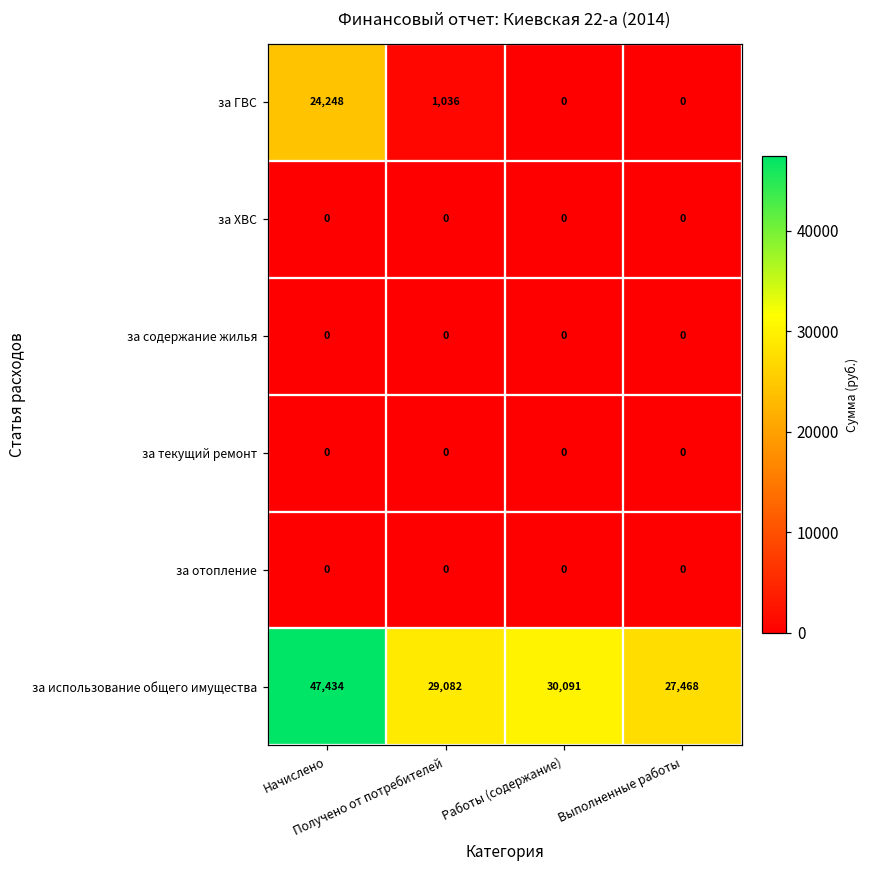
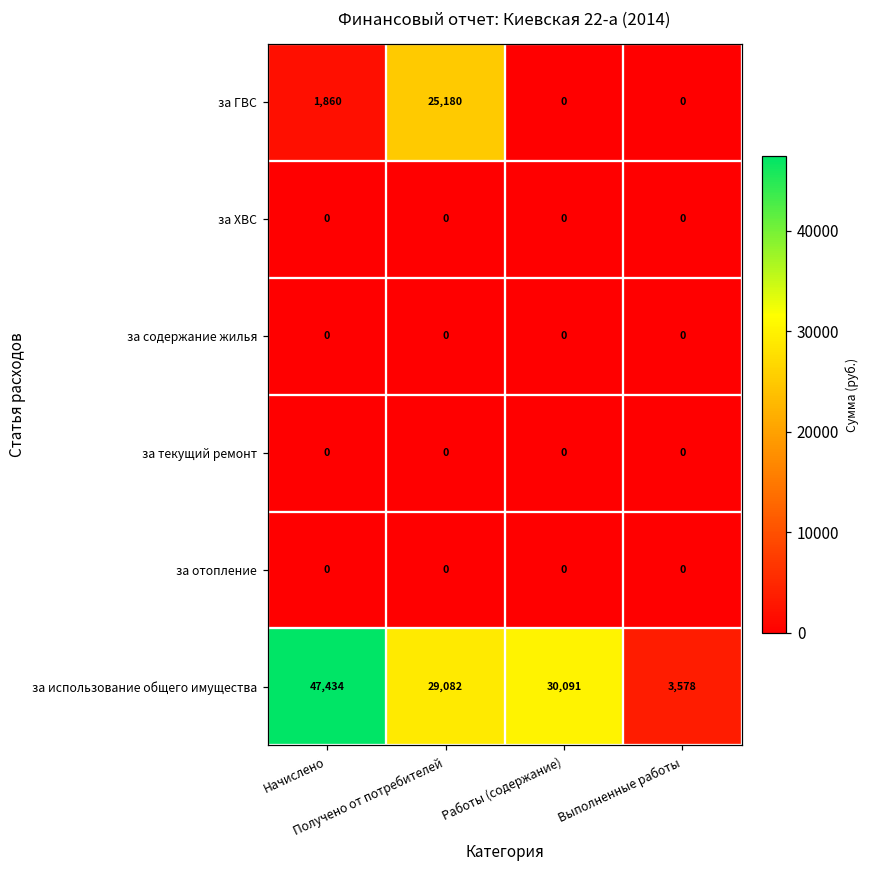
  {
    "за ГВС": {
-     "Начислено": "24,248",
-     "Получено от потребителей": "1,036",
+     "Начислено": "1,860",
+     "Получено от потребителей": "25,180",
      "Работы (содержание)": "0",
      "Выполненные работы": "0"
    },
    "за ХВС": {
      "Начислено": "0",
      "Получено от потребителей": "0",
      "Работы (содержание)": "0",
      "Выполненные работы": "0"
    },
    "за содержание жилья": {
      "Начислено": "0",
      "Получено от потребителей": "0",
      "Работы (содержание)": "0",
      "Выполненные работы": "0"
    },
    "за текущий ремонт": {
      "Начислено": "0",
      "Получено от потребителей": "0",
      "Работы (содержание)": "0",
      "Выполненные работы": "0"
    },
    "за отопление": {
      "Начислено": "0",
      "Получено от потребителей": "0",
      "Работы (содержание)": "0",
      "Выполненные работы": "0"
    },
    "за использование общего имущества": {
      "Начислено": "47,434",
      "Получено от потребителей": "29,082",
      "Работы (содержание)": "30,091",
-     "Выполненные работы": "27,468"
+     "Выполненные работы": "3,578"
    }
  }
